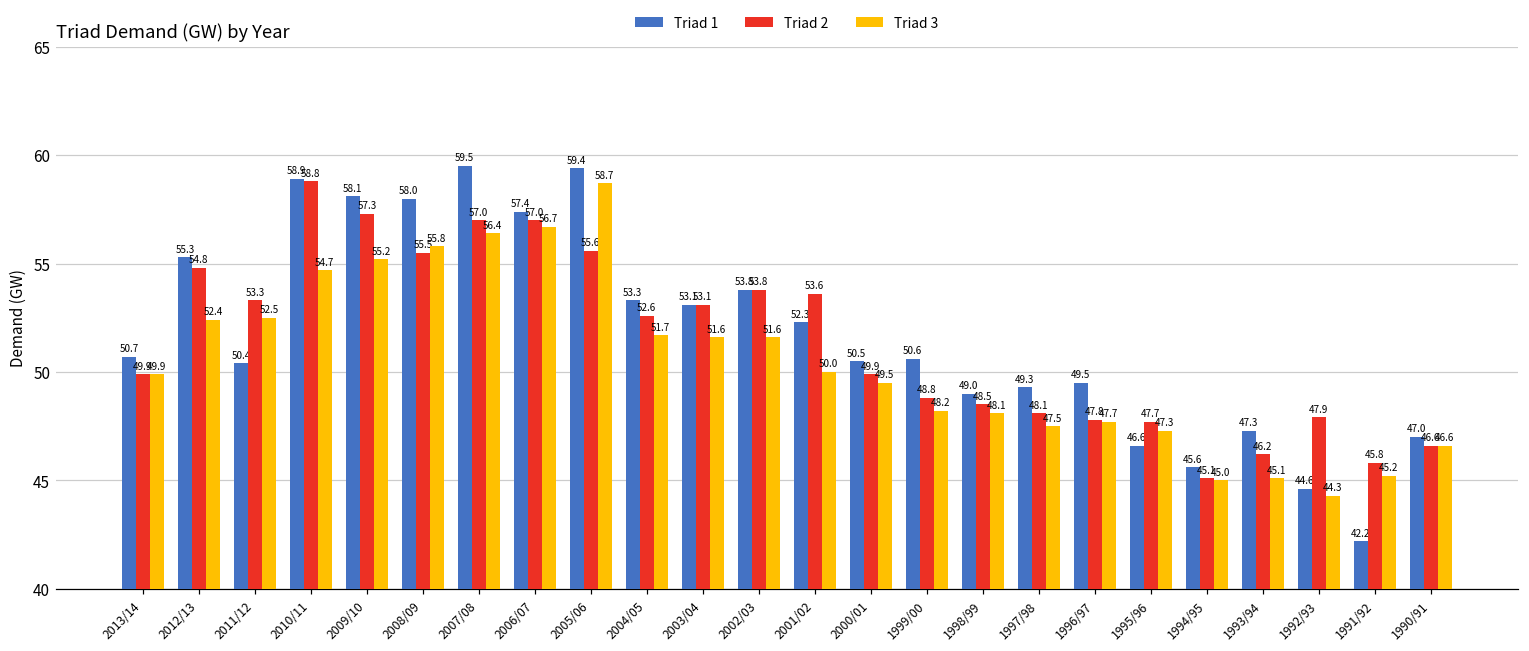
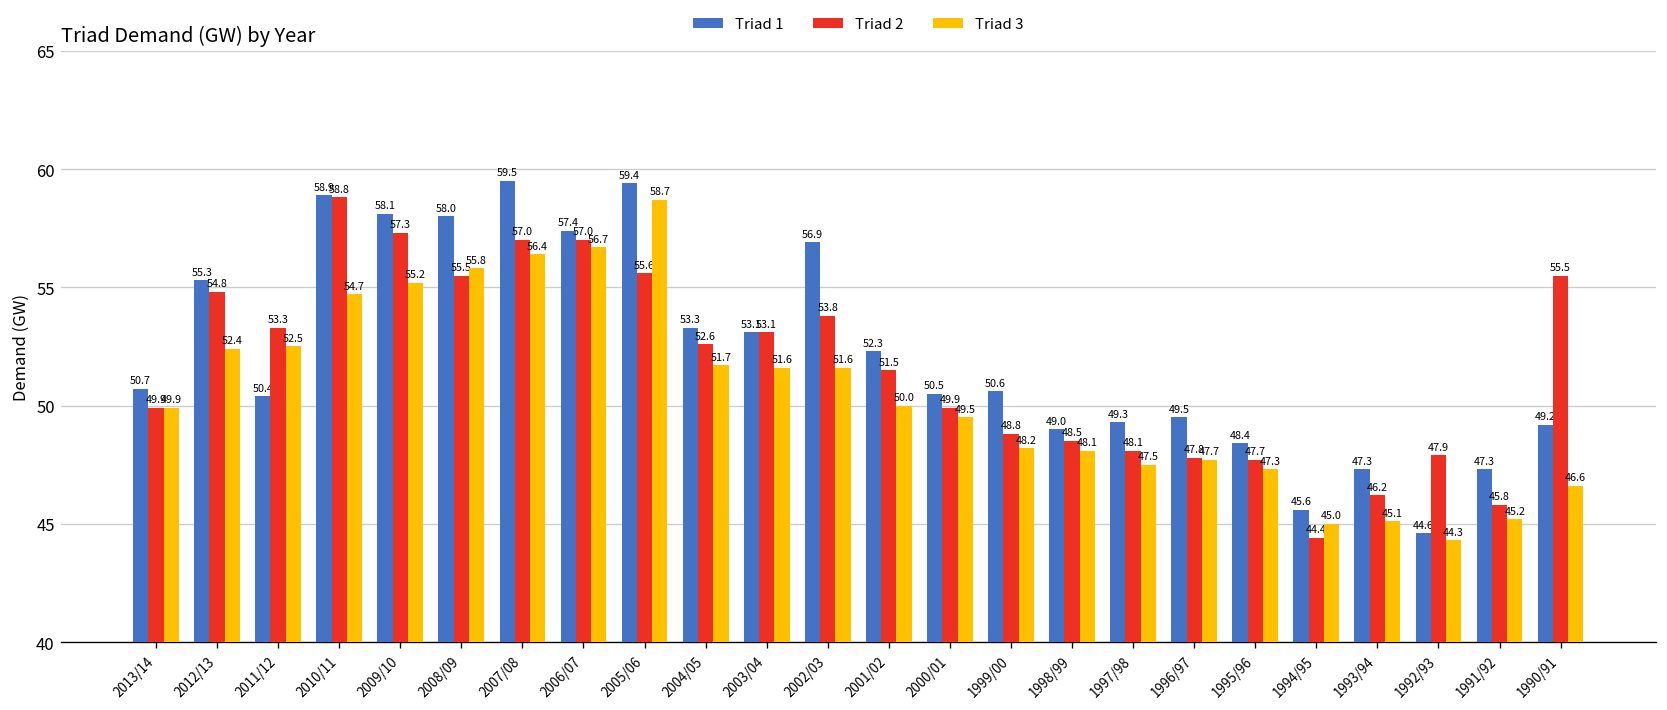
  {
    "Triad 1": {
      "2013/14": 50.7,
      "2012/13": 55.3,
      "2011/12": 50.4,
      "2009/10": 58.1,
      "2008/09": 58.0,
      "2007/08": 59.5,
      "2006/07": 57.4,
      "2005/06": 59.4,
      "2004/05": 53.3,
-     "2002/03": 53.8,
+     "2002/03": 56.9,
      "2001/02": 52.3,
      "2000/01": 50.5,
      "1999/00": 50.6,
      "1998/99": 49.0,
      "1997/98": 49.3,
      "1996/97": 49.5,
-     "1995/96": 46.6,
+     "1995/96": 48.4,
      "1994/95": 45.6,
      "1993/94": 47.3,
      "1992/93": 44.6,
-     "1991/92": 42.2,
-     "1990/91": 47.0
+     "1991/92": 47.3,
+     "1990/91": 49.2
    },
    "Triad 2": {
      "2012/13": 54.8,
      "2011/12": 53.3,
      "2009/10": 57.3,
      "2008/09": 55.5,
      "2007/08": 57.0,
      "2006/07": 57.0,
      "2005/06": 55.6,
      "2004/05": 52.6,
-     "2001/02": 53.6,
+     "2001/02": 51.5,
      "2000/01": 49.9,
      "1999/00": 48.8,
      "1998/99": 48.5,
      "1997/98": 48.1,
      "1995/96": 47.7,
-     "1994/95": 45.1,
+     "1994/95": 44.4,
      "1993/94": 46.2,
      "1992/93": 47.9,
      "1991/92": 45.8,
-     "1990/91": 46.6
+     "1990/91": 55.5
    },
    "Triad 3": {
      "2012/13": 52.4,
      "2011/12": 52.5,
      "2010/11": 54.7,
      "2009/10": 55.2,
      "2008/09": 55.8,
      "2007/08": 56.4,
      "2006/07": 56.7,
      "2005/06": 58.7,
      "2004/05": 51.7,
      "2003/04": 51.6,
      "2002/03": 51.6,
      "2001/02": 50.0,
      "2000/01": 49.5,
      "1999/00": 48.2,
      "1998/99": 48.1,
      "1997/98": 47.5,
      "1995/96": 47.3,
      "1993/94": 45.1,
      "1992/93": 44.3,
      "1991/92": 45.2
    }
  }
